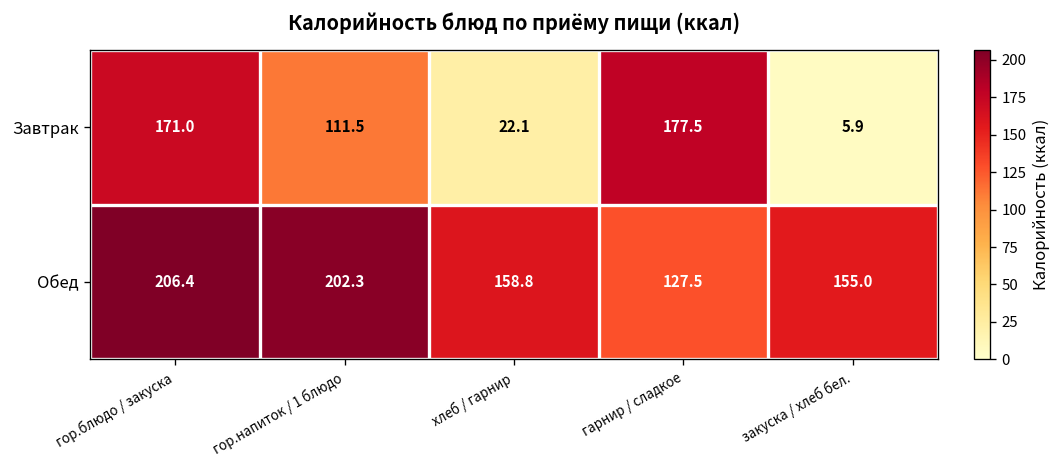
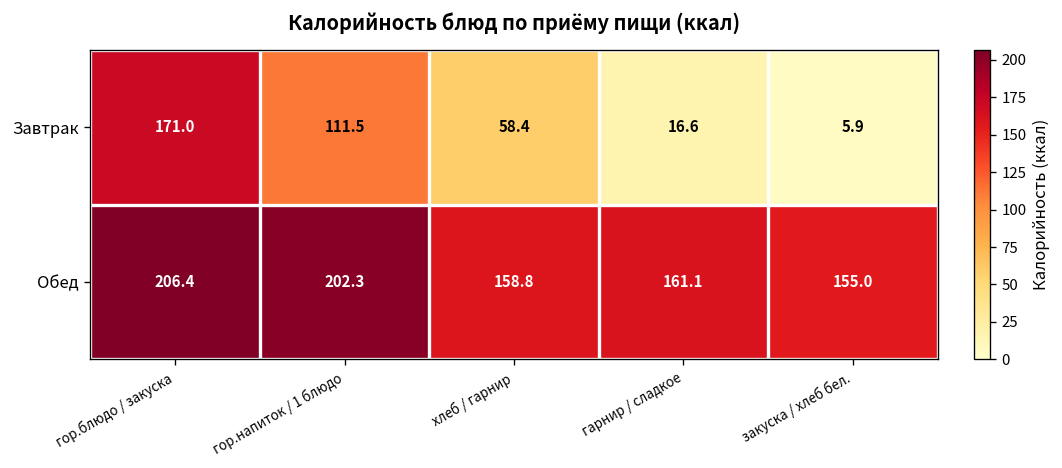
  {
    "Завтрак": {
      "гор.блюдо / закуска": 171.0,
      "гор.напиток / 1 блюдо": 111.5,
-     "хлеб / гарнир": 22.1,
-     "гарнир / сладкое": 177.5,
+     "хлеб / гарнир": 58.4,
+     "гарнир / сладкое": 16.6,
      "закуска / хлеб бел.": 5.9
    },
    "Обед": {
      "гор.блюдо / закуска": 206.4,
      "гор.напиток / 1 блюдо": 202.3,
      "хлеб / гарнир": 158.8,
-     "гарнир / сладкое": 127.5,
+     "гарнир / сладкое": 161.1,
      "закуска / хлеб бел.": 155.0
    }
  }
